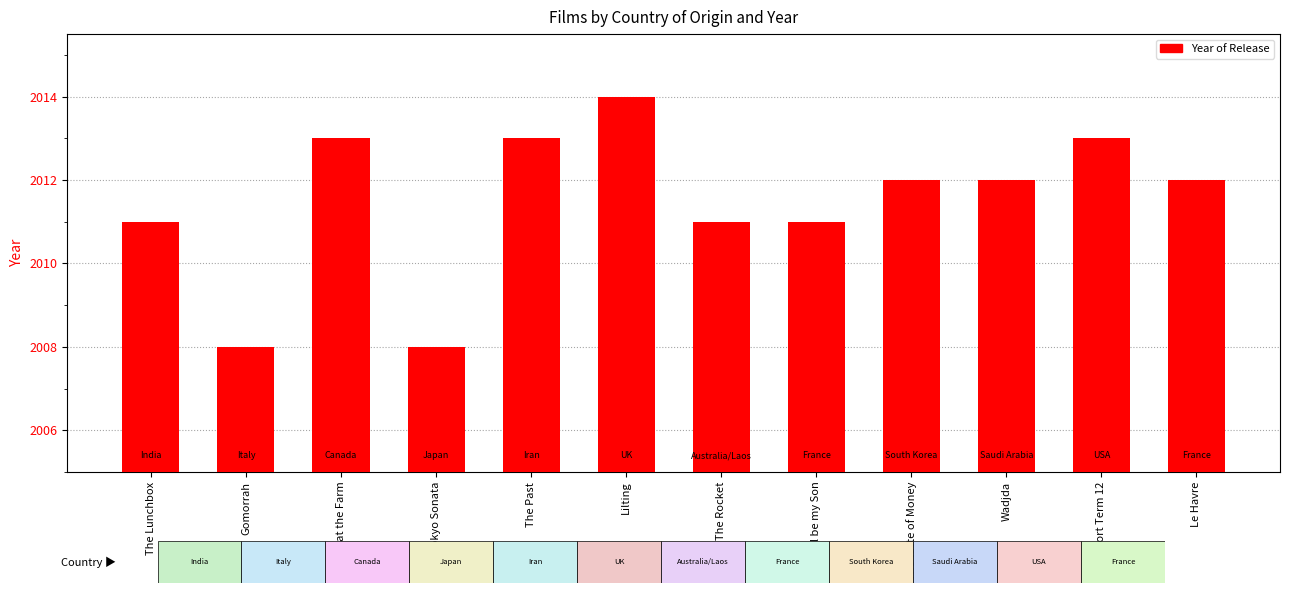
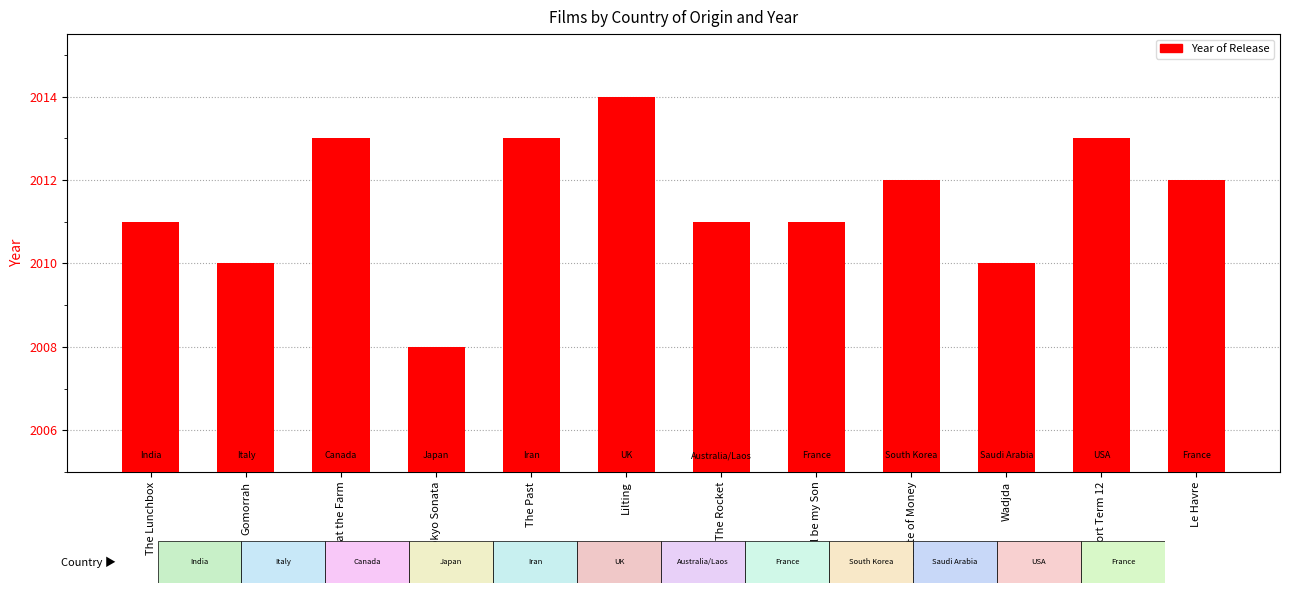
  {
    "The Lunchbox": 2011,
-   "Gomorrah": 2008,
+   "Gomorrah": 2010,
    "Tokyo Sonata": 2008,
    "The Past": 2013,
    "Lilting": 2014,
    "The Rocket": 2011,
-   "Wadjda": 2012,
+   "Wadjda": 2010,
    "Short Term 12": 2013,
    "Le Havre": 2012
  }
